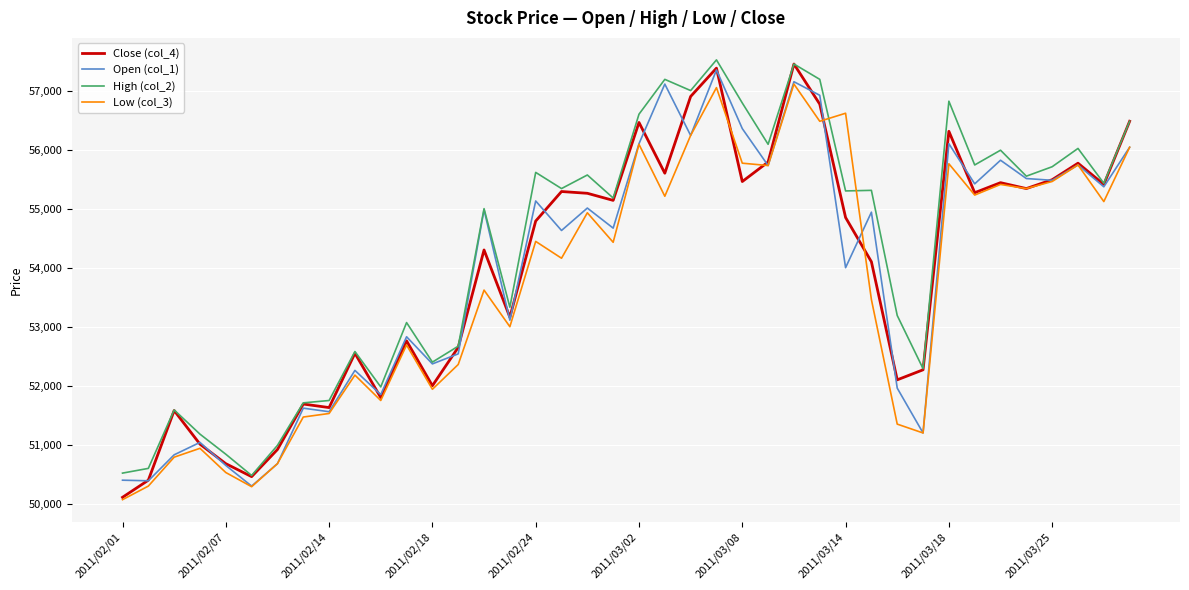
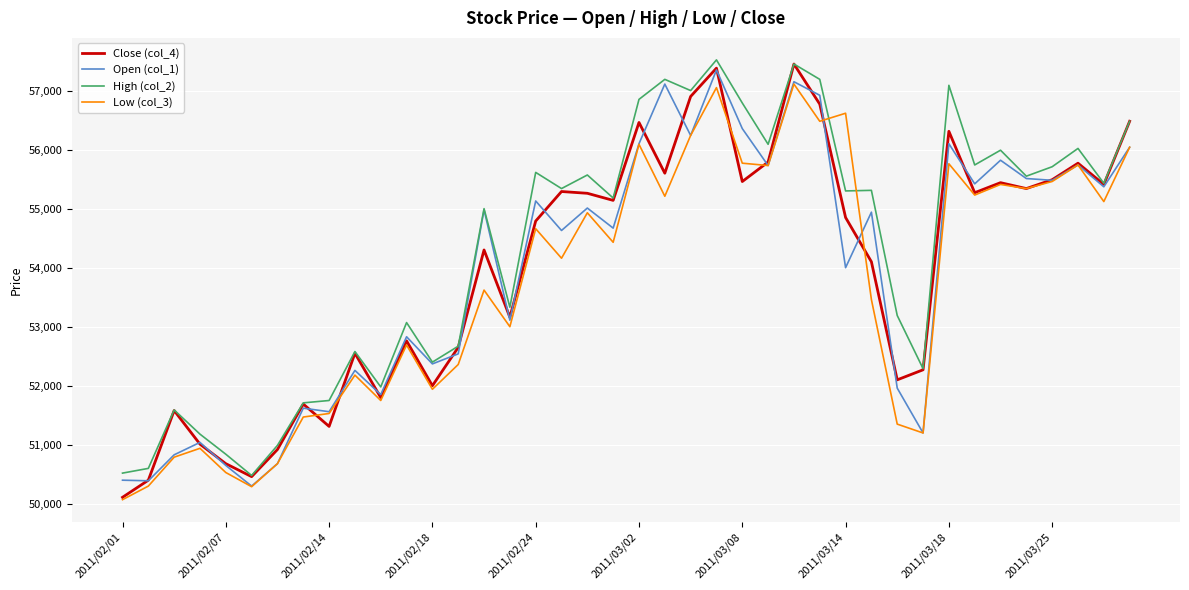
  {
    "Close (col_4)": {
-     "2011/02/14": "51,600",
+     "2011/02/14": "51,300",
      "2011/02/18": "52,000",
      "2011/02/24": "54,800",
      "2011/03/02": "56,500",
      "2011/03/08": "55,500",
      "2011/03/14": "54,900",
      "2011/03/18": "56,300"
    },
    "Open (col_1)": {
      "2011/02/01": "50,400",
      "2011/02/24": "55,100",
      "2011/03/08": "56,400",
      "2011/03/14": "54,000",
      "2011/03/18": "56,100"
    },
    "High (col_2)": {
      "2011/02/01": "50,500",
      "2011/02/07": "50,800",
      "2011/02/14": "51,800",
      "2011/02/24": "55,600",
-     "2011/03/02": "56,600",
+     "2011/03/02": "56,900",
      "2011/03/08": "56,800",
      "2011/03/14": "55,300",
-     "2011/03/18": "56,800",
+     "2011/03/18": "57,100",
      "2011/03/25": "55,700"
    },
    "Low (col_3)": {
      "2011/02/07": "50,500",
      "2011/02/18": "51,900",
-     "2011/02/24": "54,400",
+     "2011/02/24": "54,700",
      "2011/03/08": "55,800",
      "2011/03/14": "56,600",
      "2011/03/18": "55,800"
    }
  }
